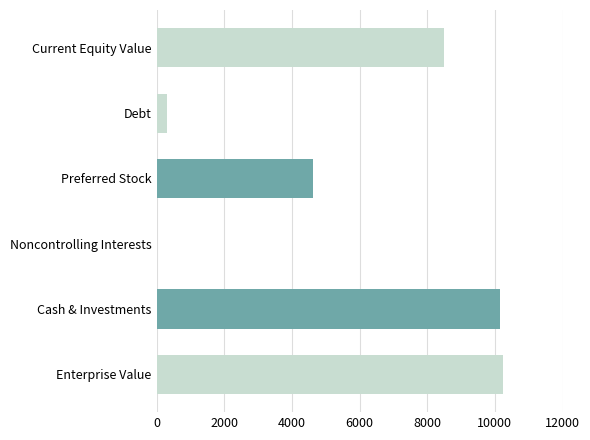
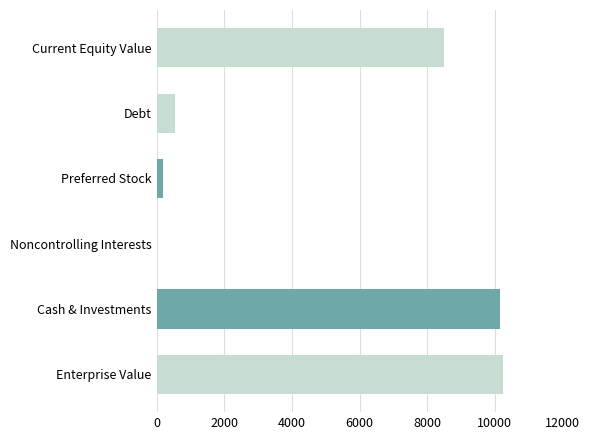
  {
    "Current Equity Value": 8500,
-   "Debt": 300,
-   "Preferred Stock": 4600,
+   "Debt": 600,
+   "Preferred Stock": 200,
    "Noncontrolling Interests": 0,
    "Cash & Investments": 10200,
    "Enterprise Value": 10200
  }
